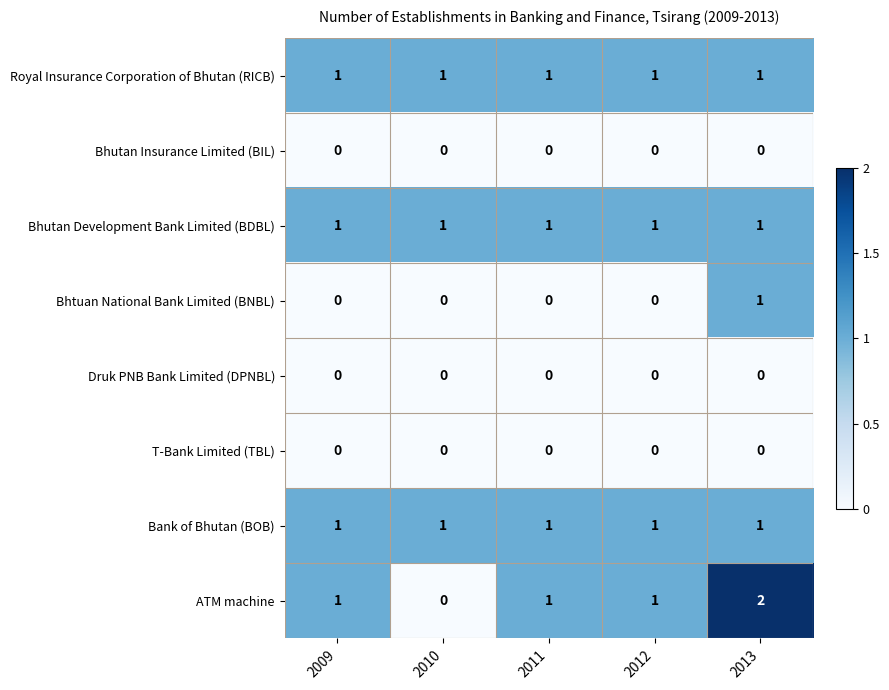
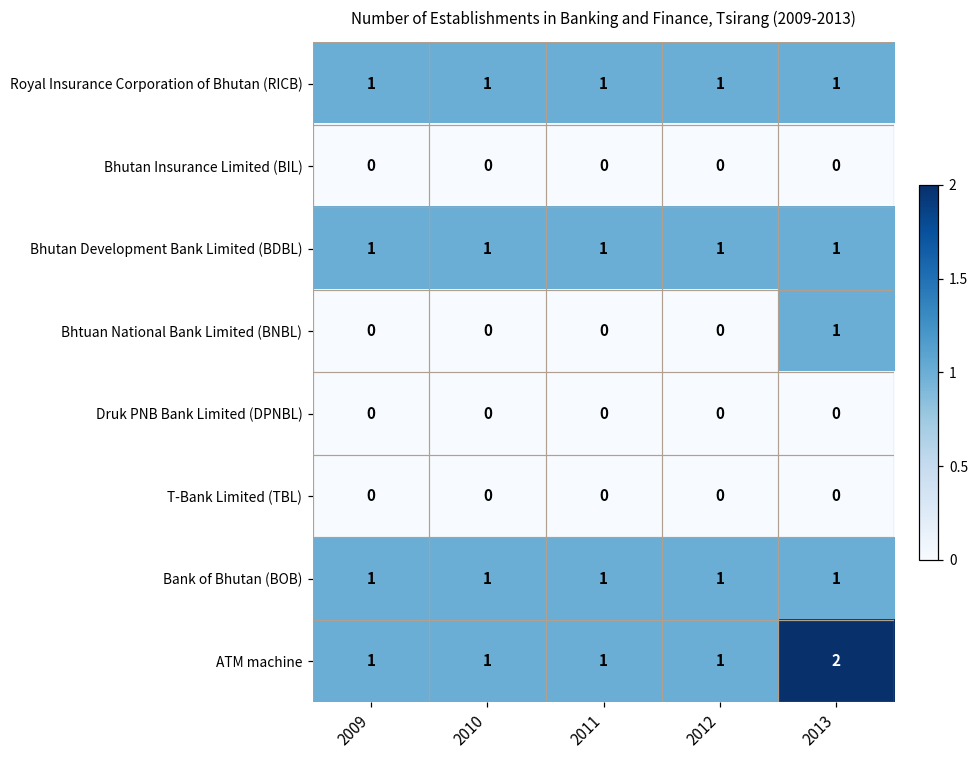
  {
    "Royal Insurance Corporation of Bhutan (RICB)": {
      "2009": 1,
      "2010": 1,
      "2011": 1,
      "2012": 1,
      "2013": 1
    },
    "Bhutan Insurance Limited (BIL)": {
      "2009": 0,
      "2010": 0,
      "2011": 0,
      "2012": 0,
      "2013": 0
    },
    "Bhutan Development Bank Limited (BDBL)": {
      "2009": 1,
      "2010": 1,
      "2011": 1,
      "2012": 1,
      "2013": 1
    },
    "Bhtuan National Bank Limited (BNBL)": {
      "2009": 0,
      "2010": 0,
      "2011": 0,
      "2012": 0,
      "2013": 1
    },
    "Druk PNB Bank Limited (DPNBL)": {
      "2009": 0,
      "2010": 0,
      "2011": 0,
      "2012": 0,
      "2013": 0
    },
    "T-Bank Limited (TBL)": {
      "2009": 0,
      "2010": 0,
      "2011": 0,
      "2012": 0,
      "2013": 0
    },
    "Bank of Bhutan (BOB)": {
      "2009": 1,
      "2010": 1,
      "2011": 1,
      "2012": 1,
      "2013": 1
    },
    "ATM machine": {
      "2009": 1,
-     "2010": 0,
+     "2010": 1,
      "2011": 1,
      "2012": 1,
      "2013": 2
    }
  }
